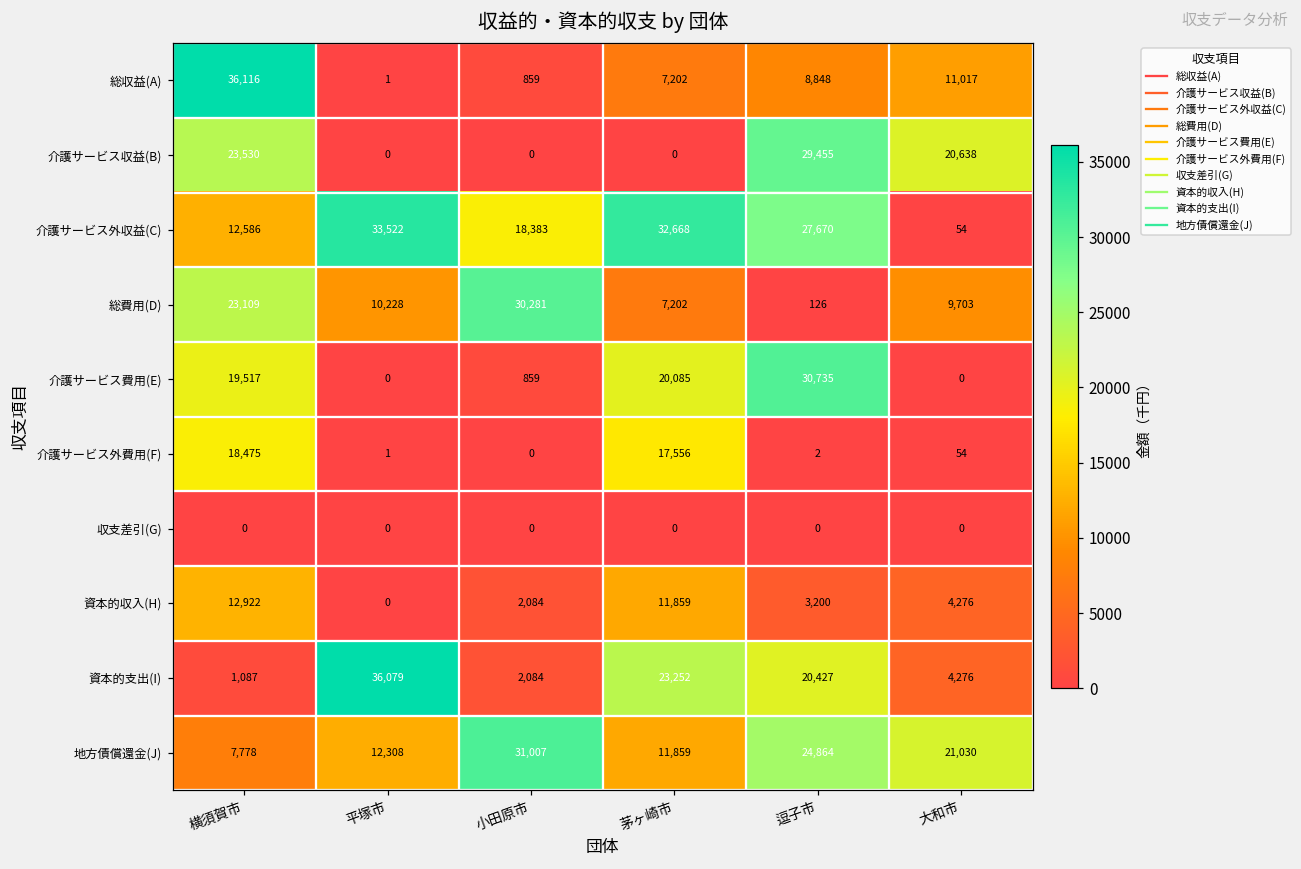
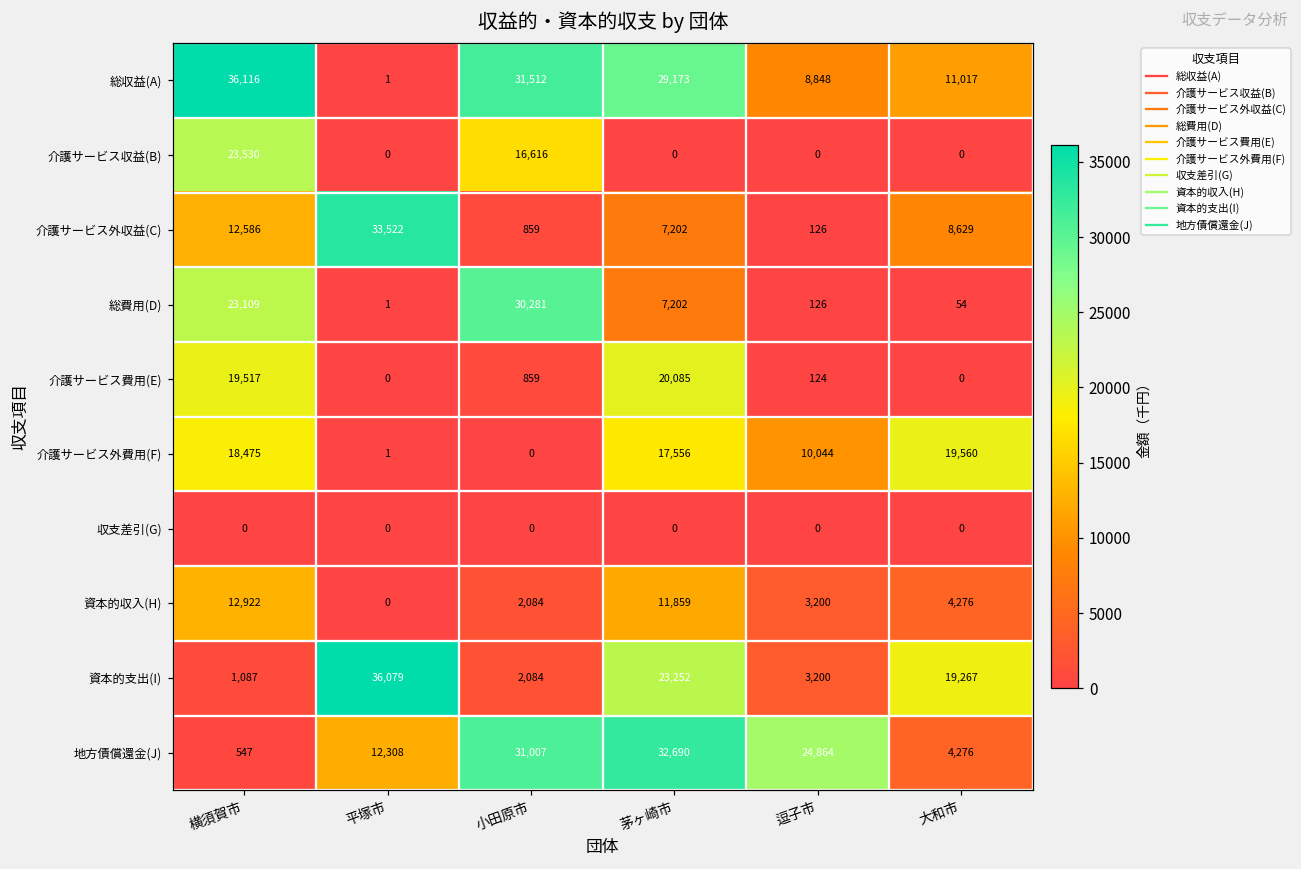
  {
    "総収益(A)": {
      "横須賀市": "36,116",
      "平塚市": "1",
-     "小田原市": "859",
-     "茅ヶ崎市": "7,202",
+     "小田原市": "31,512",
+     "茅ヶ崎市": "29,173",
      "逗子市": "8,848",
      "大和市": "11,017"
    },
    "介護サービス収益(B)": {
      "横須賀市": "23,530",
      "平塚市": "0",
-     "小田原市": "0",
+     "小田原市": "16,616",
      "茅ヶ崎市": "0",
-     "逗子市": "29,455",
-     "大和市": "20,638"
+     "逗子市": "0",
+     "大和市": "0"
    },
    "介護サービス外収益(C)": {
      "横須賀市": "12,586",
      "平塚市": "33,522",
-     "小田原市": "18,383",
-     "茅ヶ崎市": "32,668",
-     "逗子市": "27,670",
-     "大和市": "54"
+     "小田原市": "859",
+     "茅ヶ崎市": "7,202",
+     "逗子市": "126",
+     "大和市": "8,629"
    },
    "総費用(D)": {
      "横須賀市": "23,109",
-     "平塚市": "10,228",
+     "平塚市": "1",
      "小田原市": "30,281",
      "茅ヶ崎市": "7,202",
      "逗子市": "126",
-     "大和市": "9,703"
+     "大和市": "54"
    },
    "介護サービス費用(E)": {
      "横須賀市": "19,517",
      "平塚市": "0",
      "小田原市": "859",
      "茅ヶ崎市": "20,085",
-     "逗子市": "30,735",
+     "逗子市": "124",
      "大和市": "0"
    },
    "介護サービス外費用(F)": {
      "横須賀市": "18,475",
      "平塚市": "1",
      "小田原市": "0",
      "茅ヶ崎市": "17,556",
-     "逗子市": "2",
-     "大和市": "54"
+     "逗子市": "10,044",
+     "大和市": "19,560"
    },
    "収支差引(G)": {
      "横須賀市": "0",
      "平塚市": "0",
      "小田原市": "0",
      "茅ヶ崎市": "0",
      "逗子市": "0",
      "大和市": "0"
    },
    "資本的収入(H)": {
      "横須賀市": "12,922",
      "平塚市": "0",
      "小田原市": "2,084",
      "茅ヶ崎市": "11,859",
      "逗子市": "3,200",
      "大和市": "4,276"
    },
    "資本的支出(I)": {
      "横須賀市": "1,087",
      "平塚市": "36,079",
      "小田原市": "2,084",
      "茅ヶ崎市": "23,252",
-     "逗子市": "20,427",
-     "大和市": "4,276"
+     "逗子市": "3,200",
+     "大和市": "19,267"
    },
    "地方債償還金(J)": {
-     "横須賀市": "7,778",
+     "横須賀市": "547",
      "平塚市": "12,308",
      "小田原市": "31,007",
-     "茅ヶ崎市": "11,859",
+     "茅ヶ崎市": "32,690",
      "逗子市": "24,864",
-     "大和市": "21,030"
+     "大和市": "4,276"
    }
  }
